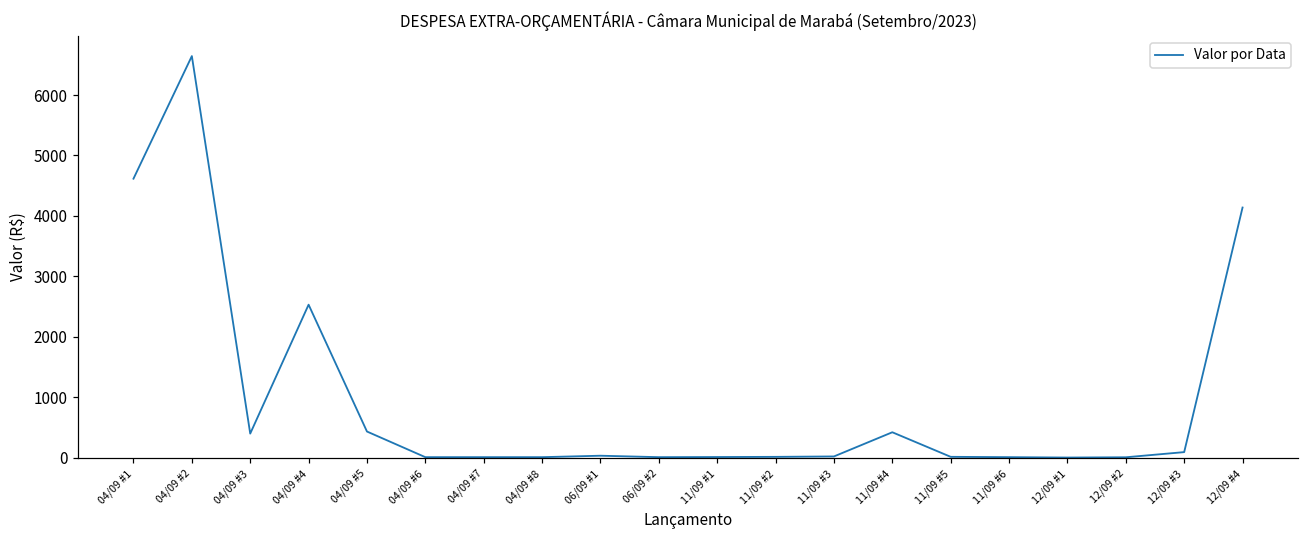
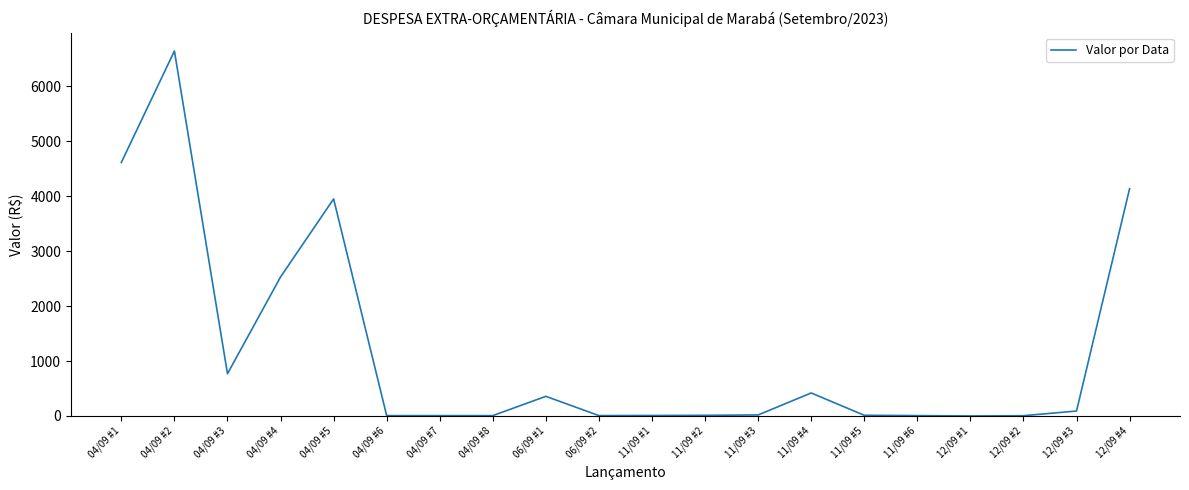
  {
    "04/09 #1": 4600,
    "04/09 #2": 6600,
-   "04/09 #3": 400,
+   "04/09 #3": 800,
    "04/09 #4": 2500,
-   "04/09 #5": 400,
+   "04/09 #5": 4000,
    "04/09 #6": 0,
    "04/09 #7": 0,
    "04/09 #8": 0,
-   "06/09 #1": 0,
+   "06/09 #1": 400,
    "06/09 #2": 0,
    "11/09 #1": 0,
    "11/09 #2": 0,
    "11/09 #3": 0,
    "11/09 #4": 400,
    "11/09 #5": 0,
    "11/09 #6": 0,
    "12/09 #1": 0,
    "12/09 #2": 0,
    "12/09 #3": 100,
    "12/09 #4": 4100
  }
